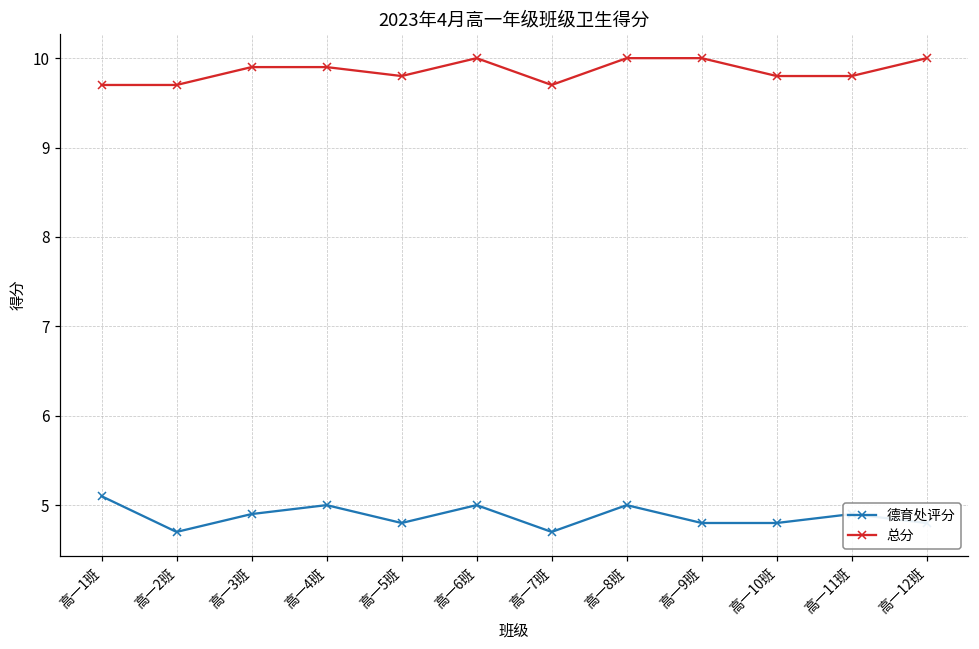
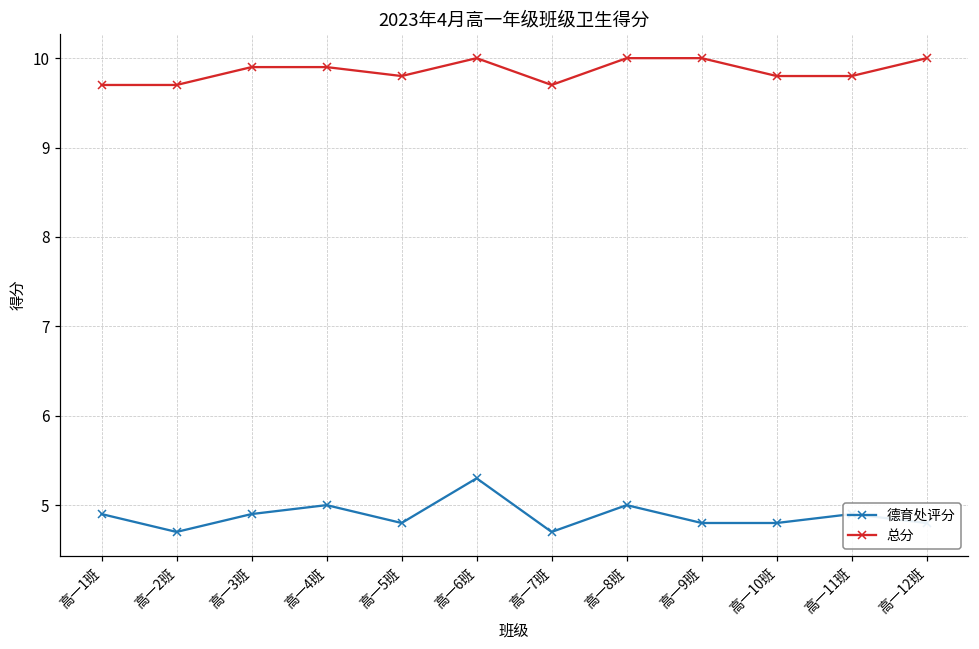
  {
    "德育处评分": {
-     "高一1班": 5.1,
+     "高一1班": 4.9,
      "高一2班": 4.7,
      "高一3班": 4.9,
      "高一4班": 5.0,
      "高一5班": 4.8,
-     "高一6班": 5.0,
+     "高一6班": 5.3,
      "高一7班": 4.7,
      "高一8班": 5.0,
      "高一9班": 4.8,
      "高一10班": 4.8
    },
    "总分": {
      "高一1班": 9.7,
      "高一2班": 9.7,
      "高一3班": 9.9,
      "高一4班": 9.9,
      "高一5班": 9.8,
      "高一6班": 10.0,
      "高一7班": 9.7,
      "高一8班": 10.0,
      "高一9班": 10.0,
      "高一10班": 9.8,
      "高一11班": 9.8,
      "高一12班": 10.0
    }
  }
